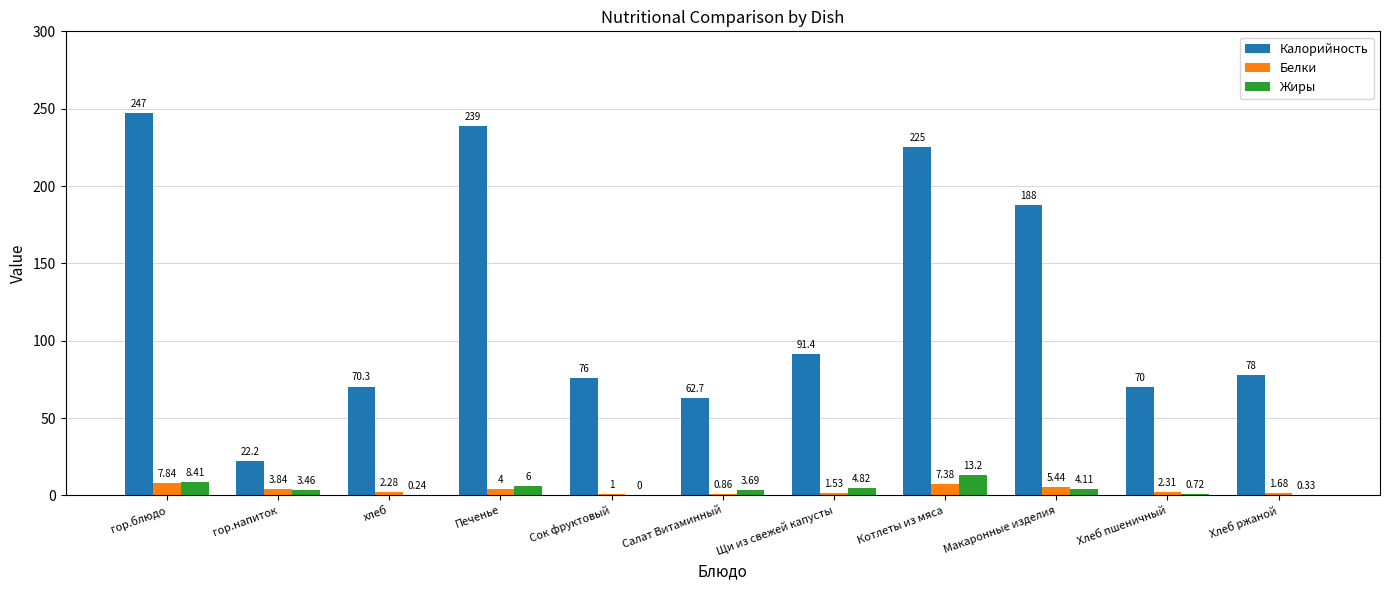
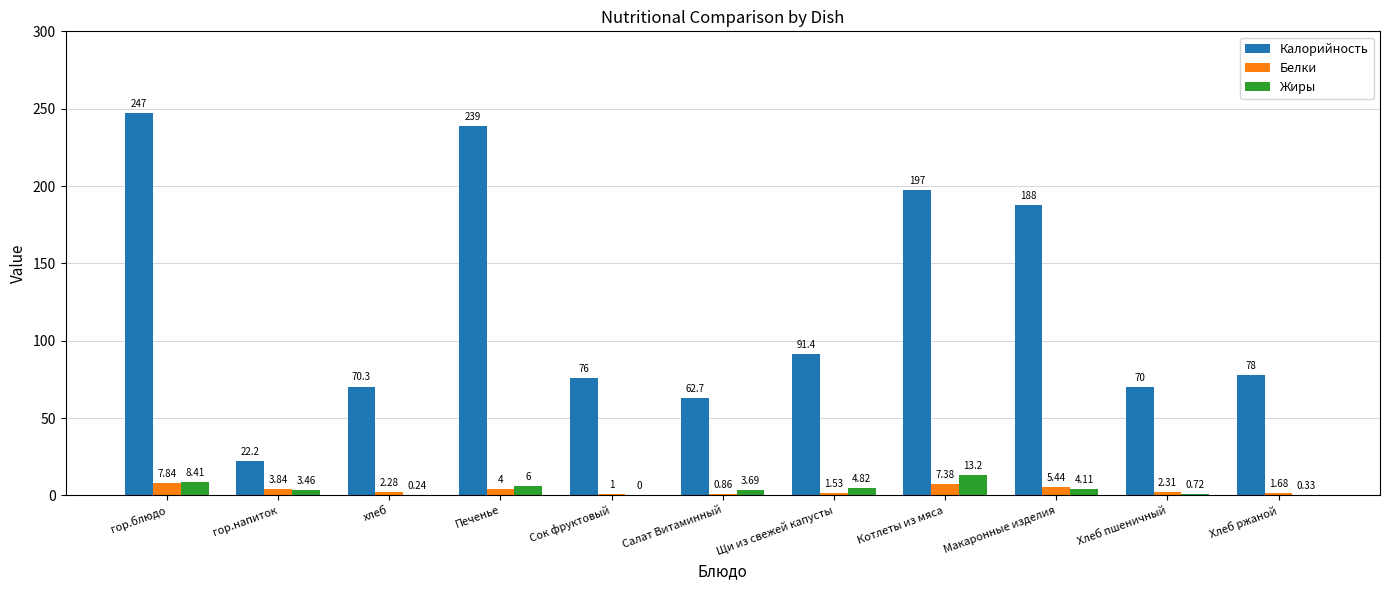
  {
    "Калорийность": {
      "гор.блюдо": 247,
      "гор.напиток": 22.2,
      "хлеб": 70.3,
      "Печенье": 239,
      "Сок фруктовый": 76,
      "Салат Витаминный": 62.7,
      "Щи из свежей капусты": 91.4,
-     "Котлеты из мяса": 225,
+     "Котлеты из мяса": 197,
      "Макаронные изделия": 188,
      "Хлеб пшеничный": 70,
      "Хлеб ржаной": 78
    },
    "Белки": {
      "гор.блюдо": 7.84,
      "гор.напиток": 3.84,
      "хлеб": 2.28,
      "Печенье": 4,
      "Сок фруктовый": 1,
      "Салат Витаминный": 0.86,
      "Щи из свежей капусты": 1.53,
      "Котлеты из мяса": 7.38,
      "Макаронные изделия": 5.44,
      "Хлеб пшеничный": 2.31,
      "Хлеб ржаной": 1.68
    },
    "Жиры": {
      "гор.блюдо": 8.41,
      "гор.напиток": 3.46,
      "хлеб": 0.24,
      "Печенье": 6,
      "Сок фруктовый": 0,
      "Салат Витаминный": 3.69,
      "Щи из свежей капусты": 4.82,
      "Котлеты из мяса": 13.2,
      "Макаронные изделия": 4.11,
      "Хлеб пшеничный": 0.72,
      "Хлеб ржаной": 0.33
    }
  }
